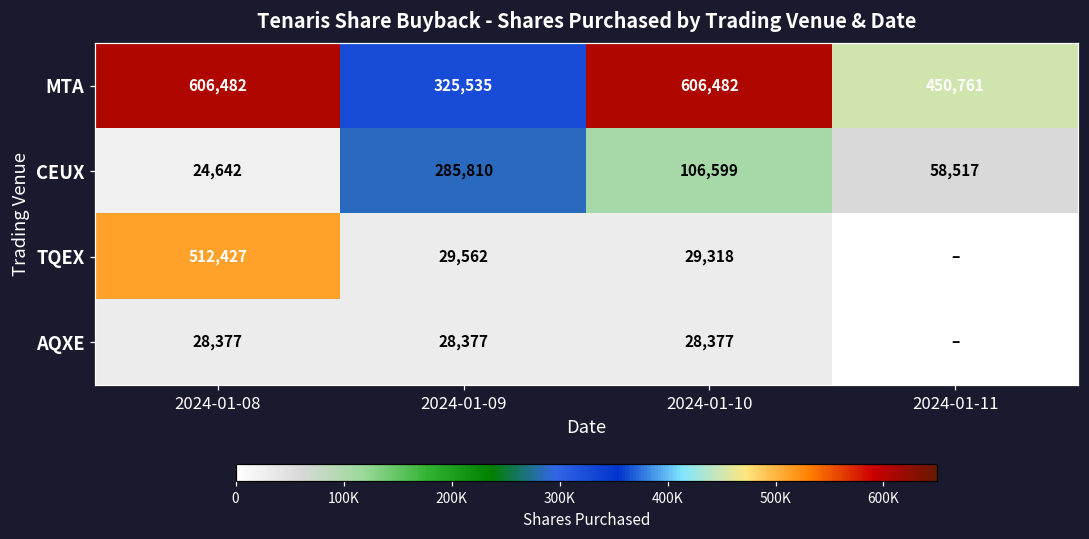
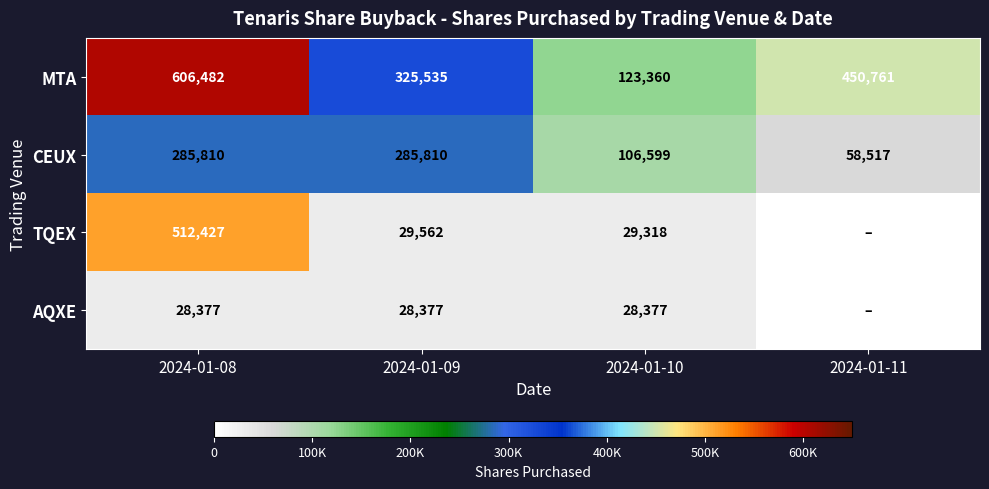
  {
    "MTA": {
      "2024-01-08": "606,482",
      "2024-01-09": "325,535",
-     "2024-01-10": "606,482",
+     "2024-01-10": "123,360",
      "2024-01-11": "450,761"
    },
    "CEUX": {
-     "2024-01-08": "24,642",
+     "2024-01-08": "285,810",
      "2024-01-09": "285,810",
      "2024-01-10": "106,599",
      "2024-01-11": "58,517"
    },
    "TQEX": {
      "2024-01-08": "512,427",
      "2024-01-09": "29,562",
      "2024-01-10": "29,318"
    },
    "AQXE": {
      "2024-01-08": "28,377",
      "2024-01-09": "28,377",
      "2024-01-10": "28,377"
    }
  }
